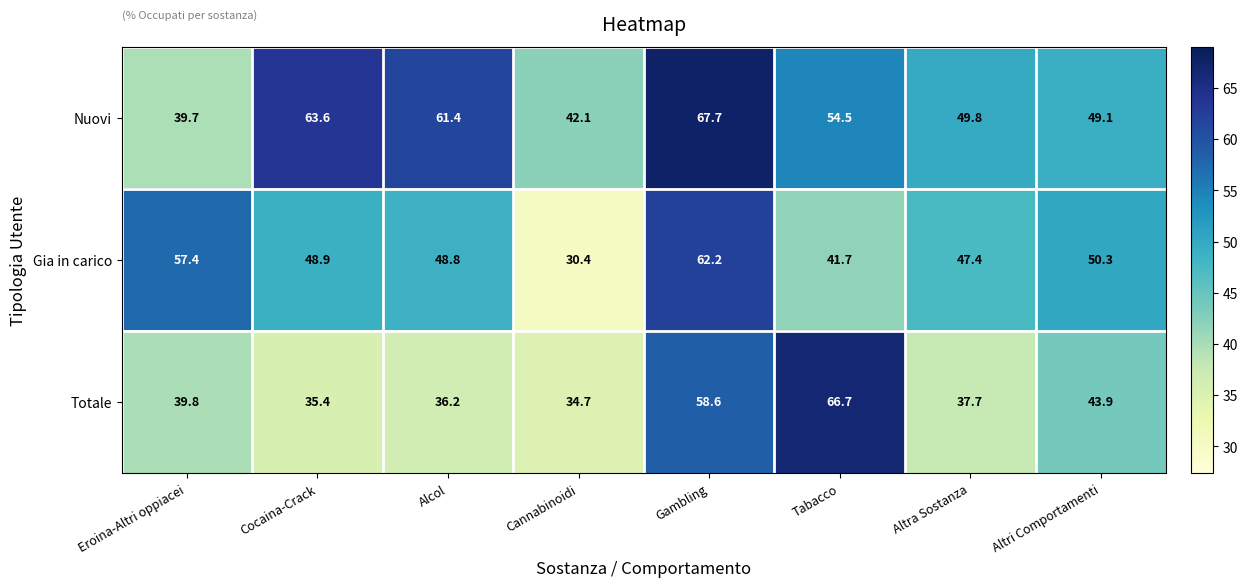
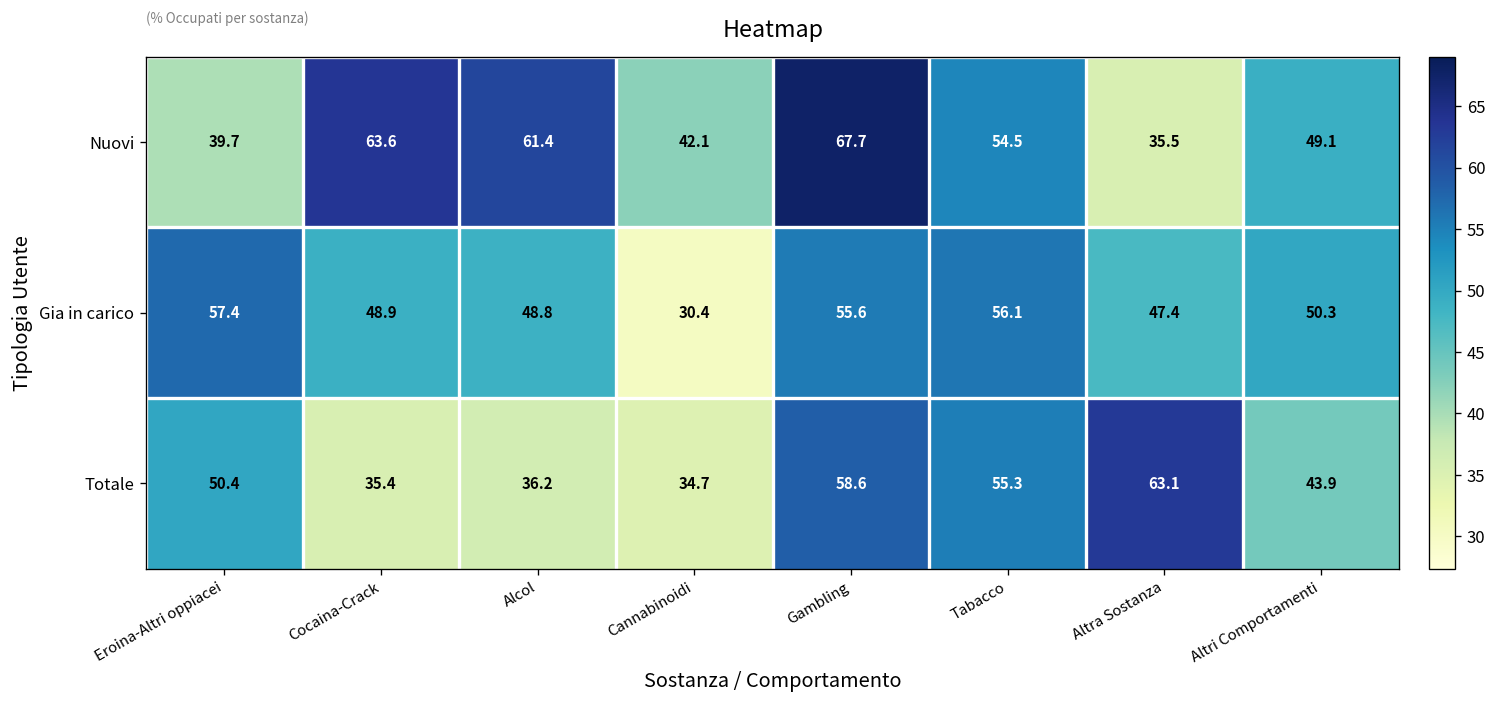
  {
    "Nuovi": {
      "Eroina-Altri oppiacei": 39.7,
      "Cocaina-Crack": 63.6,
      "Alcol": 61.4,
      "Cannabinoidi": 42.1,
      "Gambling": 67.7,
      "Tabacco": 54.5,
-     "Altra Sostanza": 49.8,
+     "Altra Sostanza": 35.5,
      "Altri Comportamenti": 49.1
    },
    "Gia in carico": {
      "Eroina-Altri oppiacei": 57.4,
      "Cocaina-Crack": 48.9,
      "Alcol": 48.8,
      "Cannabinoidi": 30.4,
-     "Gambling": 62.2,
-     "Tabacco": 41.7,
+     "Gambling": 55.6,
+     "Tabacco": 56.1,
      "Altra Sostanza": 47.4,
      "Altri Comportamenti": 50.3
    },
    "Totale": {
-     "Eroina-Altri oppiacei": 39.8,
+     "Eroina-Altri oppiacei": 50.4,
      "Cocaina-Crack": 35.4,
      "Alcol": 36.2,
      "Cannabinoidi": 34.7,
      "Gambling": 58.6,
-     "Tabacco": 66.7,
-     "Altra Sostanza": 37.7,
+     "Tabacco": 55.3,
+     "Altra Sostanza": 63.1,
      "Altri Comportamenti": 43.9
    }
  }
